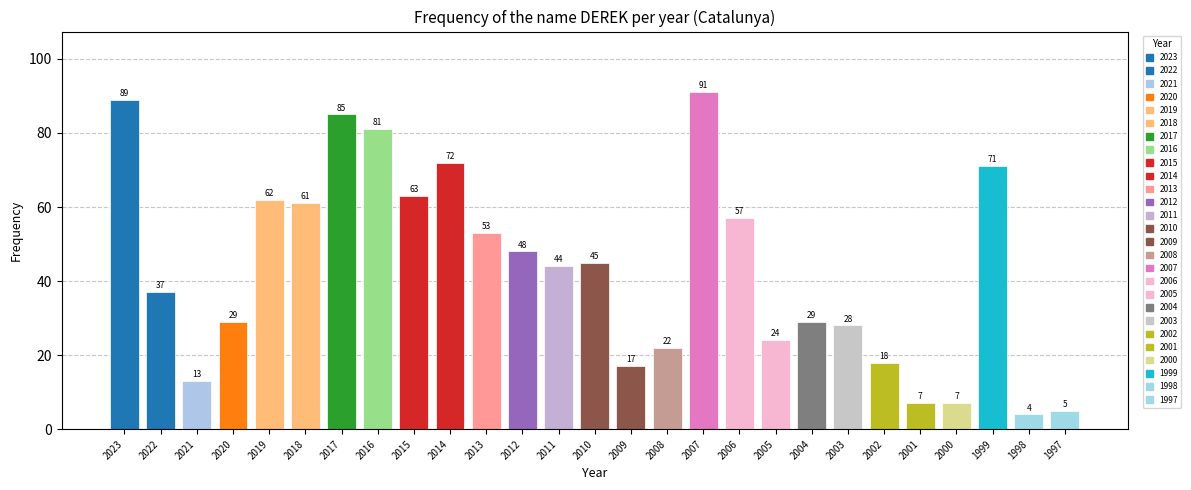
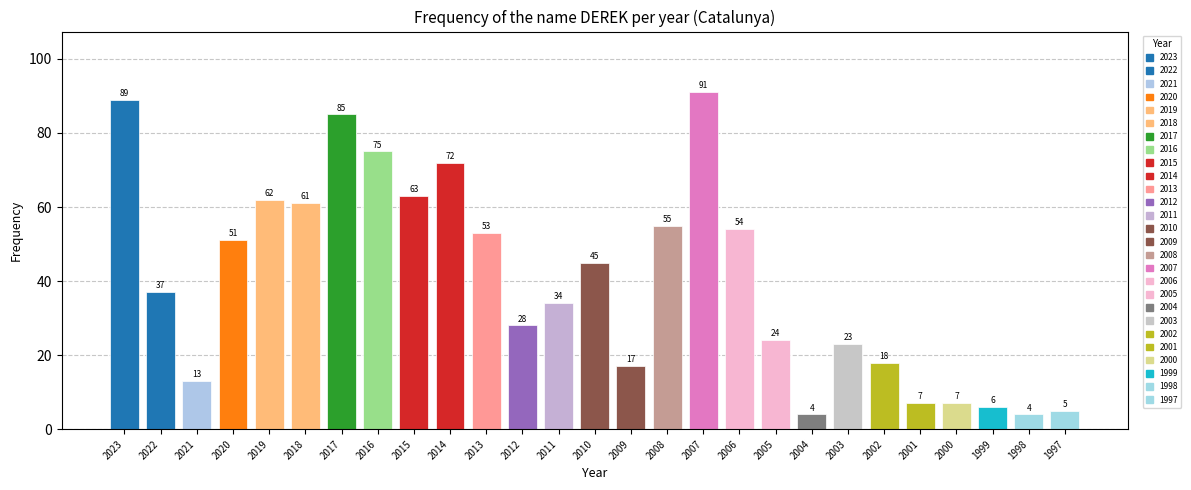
  {
    "2023": 89,
    "2022": 37,
    "2021": 13,
-   "2020": 29,
+   "2020": 51,
    "2019": 62,
    "2018": 61,
    "2017": 85,
-   "2016": 81,
+   "2016": 75,
    "2015": 63,
    "2014": 72,
    "2013": 53,
-   "2012": 48,
-   "2011": 44,
+   "2012": 28,
+   "2011": 34,
    "2010": 45,
    "2009": 17,
-   "2008": 22,
+   "2008": 55,
    "2007": 91,
-   "2006": 57,
+   "2006": 54,
    "2005": 24,
-   "2004": 29,
-   "2003": 28,
+   "2004": 4,
+   "2003": 23,
    "2002": 18,
    "2001": 7,
    "2000": 7,
-   "1999": 71,
+   "1999": 6,
    "1998": 4,
    "1997": 5
  }
